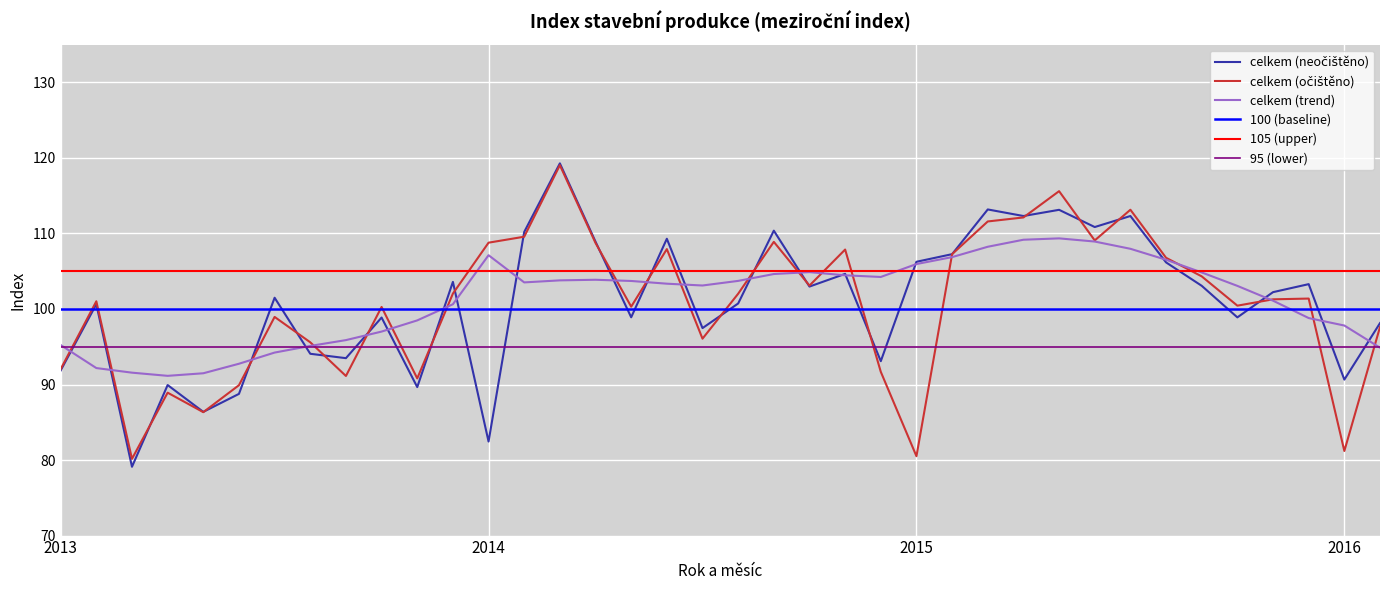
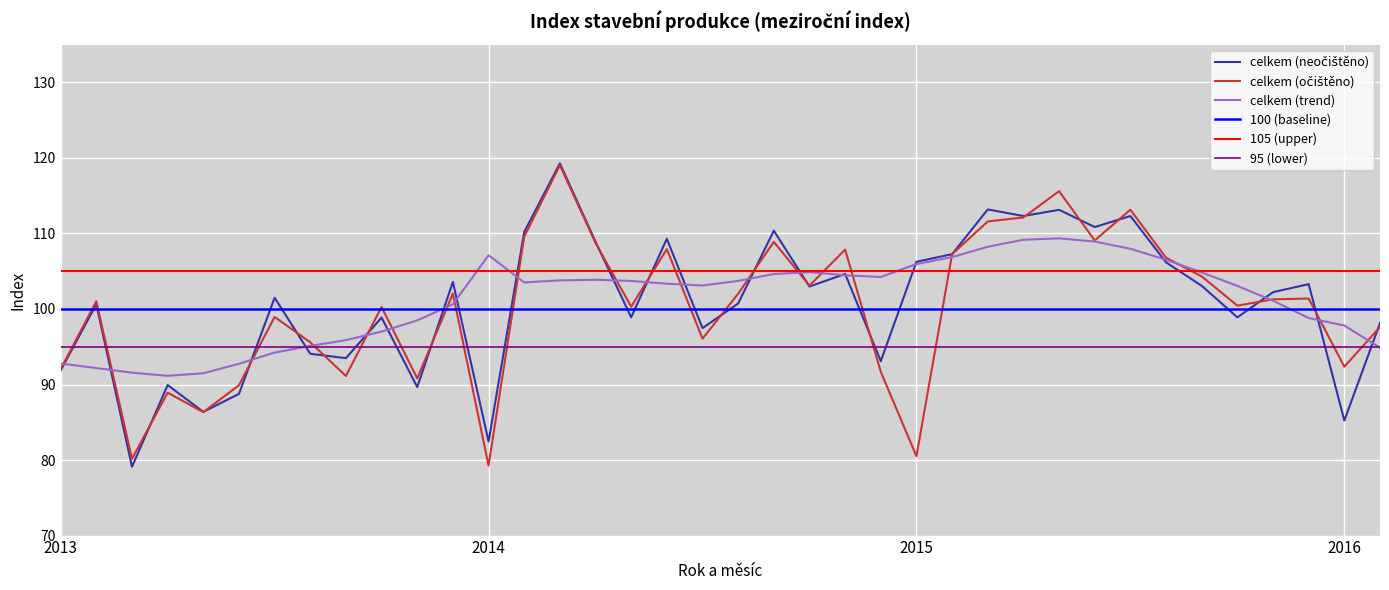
  {
    "celkem (neočištěno)": {
      "2014": 82,
-     "2016": 91
+     "2016": 85
    },
    "celkem (očištěno)": {
-     "2014": 109,
+     "2014": 79,
      "2015": 81,
-     "2016": 81
+     "2016": 92
    },
    "celkem (trend)": {
-     "2013": 95,
+     "2013": 93,
      "2014": 107,
      "2016": 98
    }
  }
